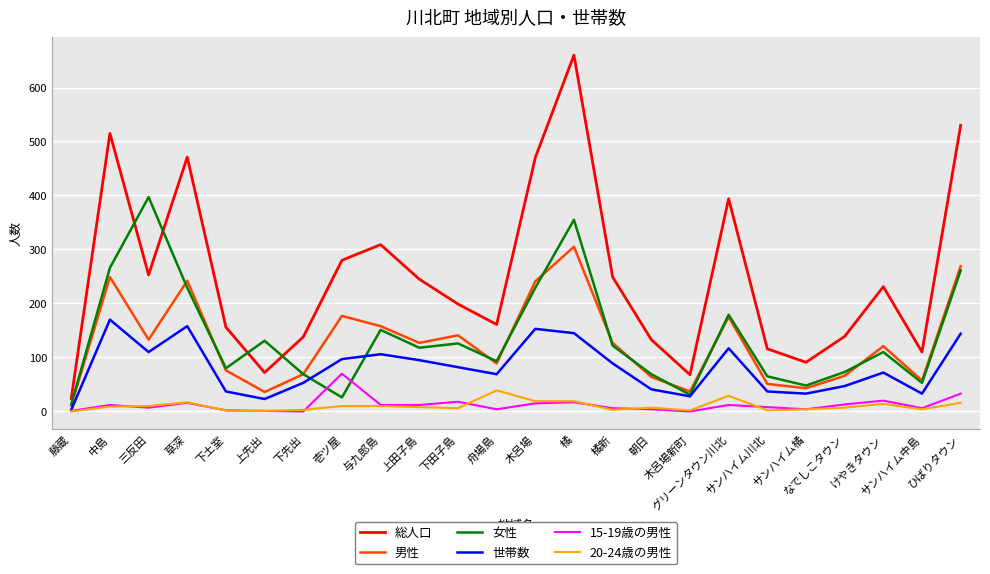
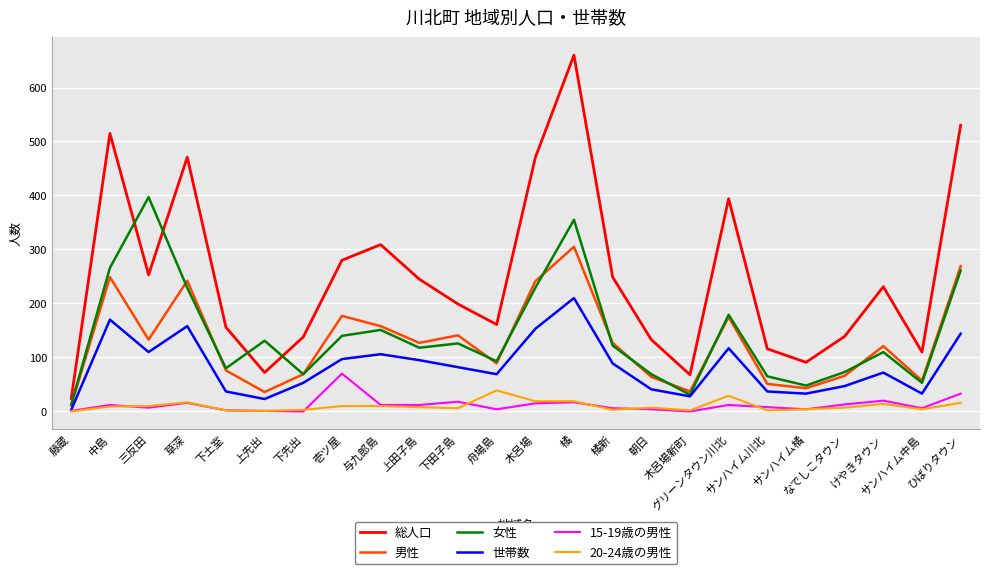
  {
    "総人口": {
      "藤蔵": 20,
      "中島": 520,
      "三反田": 250,
      "草深": 470,
      "下土室": 160,
      "上先出": 70,
      "下先出": 140,
      "壱ツ屋": 280,
      "与九郎島": 310,
      "上田子島": 250,
      "下田子島": 200,
      "舟場島": 160,
      "木呂場": 470,
      "橘": 660,
      "橘新": 250,
      "朝日": 130,
      "木呂場新町": 70,
      "グリーンタウン川北": 390,
      "サンハイム川北": 120,
      "サンハイム橘": 90,
      "なでしこタウン": 140,
      "けやきタウン": 230,
      "サンハイム中島": 110,
      "ひばりタウン": 530
    },
    "男性": {
      "中島": 250,
      "三反田": 130,
      "草深": 240,
      "上先出": 40,
      "壱ツ屋": 180,
      "与九郎島": 160,
      "上田子島": 130,
      "下田子島": 140,
      "木呂場": 240,
      "橘": 310,
      "橘新": 130,
      "朝日": 60,
      "木呂場新町": 40,
      "サンハイム川北": 50,
      "サンハイム橘": 40,
      "なでしこタウン": 70,
      "けやきタウン": 120,
      "ひばりタウン": 270
    },
    "女性": {
      "中島": 270,
      "三反田": 400,
      "草深": 230,
      "上先出": 130,
-     "壱ツ屋": 30,
+     "壱ツ屋": 140,
      "与九郎島": 150,
      "上田子島": 120,
      "下田子島": 130,
      "木呂場": 230,
      "橘": 360,
      "橘新": 120,
      "朝日": 70,
      "サンハイム川北": 70,
      "サンハイム橘": 50,
      "なでしこタウン": 70,
      "けやきタウン": 110,
      "ひばりタウン": 260
    },
    "世帯数": {
      "中島": 170,
      "三反田": 110,
      "草深": 160,
      "下土室": 40,
      "上先出": 20,
      "下先出": 50,
      "壱ツ屋": 100,
      "与九郎島": 110,
      "上田子島": 100,
      "下田子島": 80,
      "舟場島": 70,
      "木呂場": 150,
-     "橘": 150,
+     "橘": 210,
      "橘新": 90,
      "朝日": 40,
      "グリーンタウン川北": 120,
      "サンハイム川北": 40,
      "サンハイム橘": 30,
      "なでしこタウン": 50,
      "けやきタウン": 70,
      "サンハイム中島": 30,
      "ひばりタウン": 140
    },
    "15-19歳の男性": {
      "壱ツ屋": 70,
      "下田子島": 20,
      "舟場島": 0,
      "グリーンタウン川北": 10,
      "サンハイム川北": 10,
      "なでしこタウン": 10,
      "けやきタウン": 20,
      "ひばりタウン": 30
    },
    "20-24歳の男性": {
      "壱ツ屋": 10,
      "下田子島": 10,
      "舟場島": 40,
      "グリーンタウン川北": 30,
      "サンハイム川北": 0,
      "なでしこタウン": 10,
      "けやきタウン": 10,
      "ひばりタウン": 20
    }
  }
